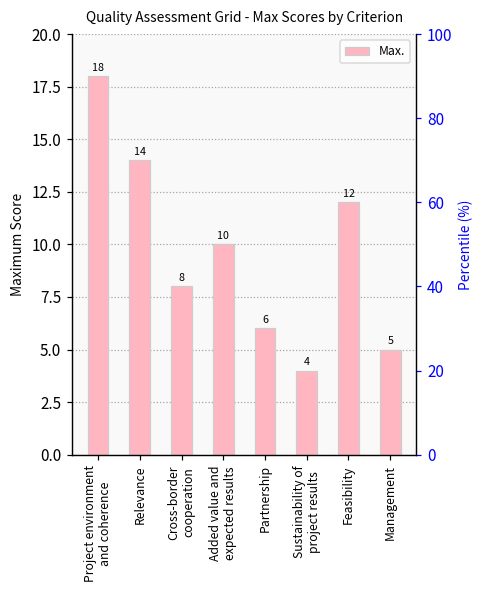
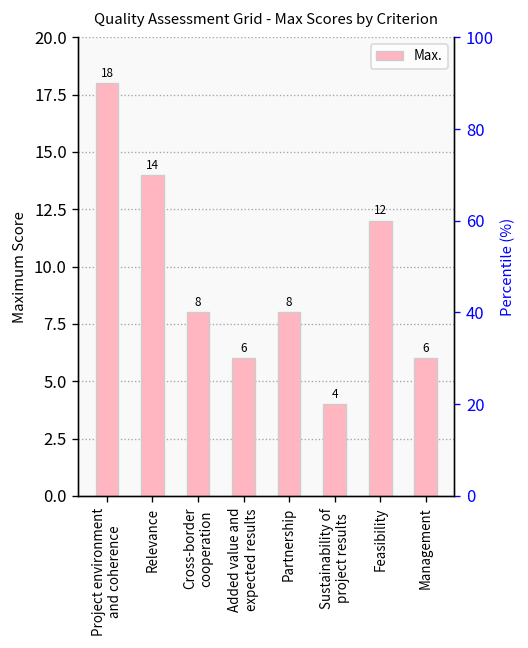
  {
    "Project environment and coherence": 18,
    "Relevance": 14,
    "Cross-border cooperation": 8,
-   "Added value and expected results": 10,
-   "Partnership": 6,
+   "Added value and expected results": 6,
+   "Partnership": 8,
    "Sustainability of project results": 4,
    "Feasibility": 12,
-   "Management": 5
+   "Management": 6
  }
